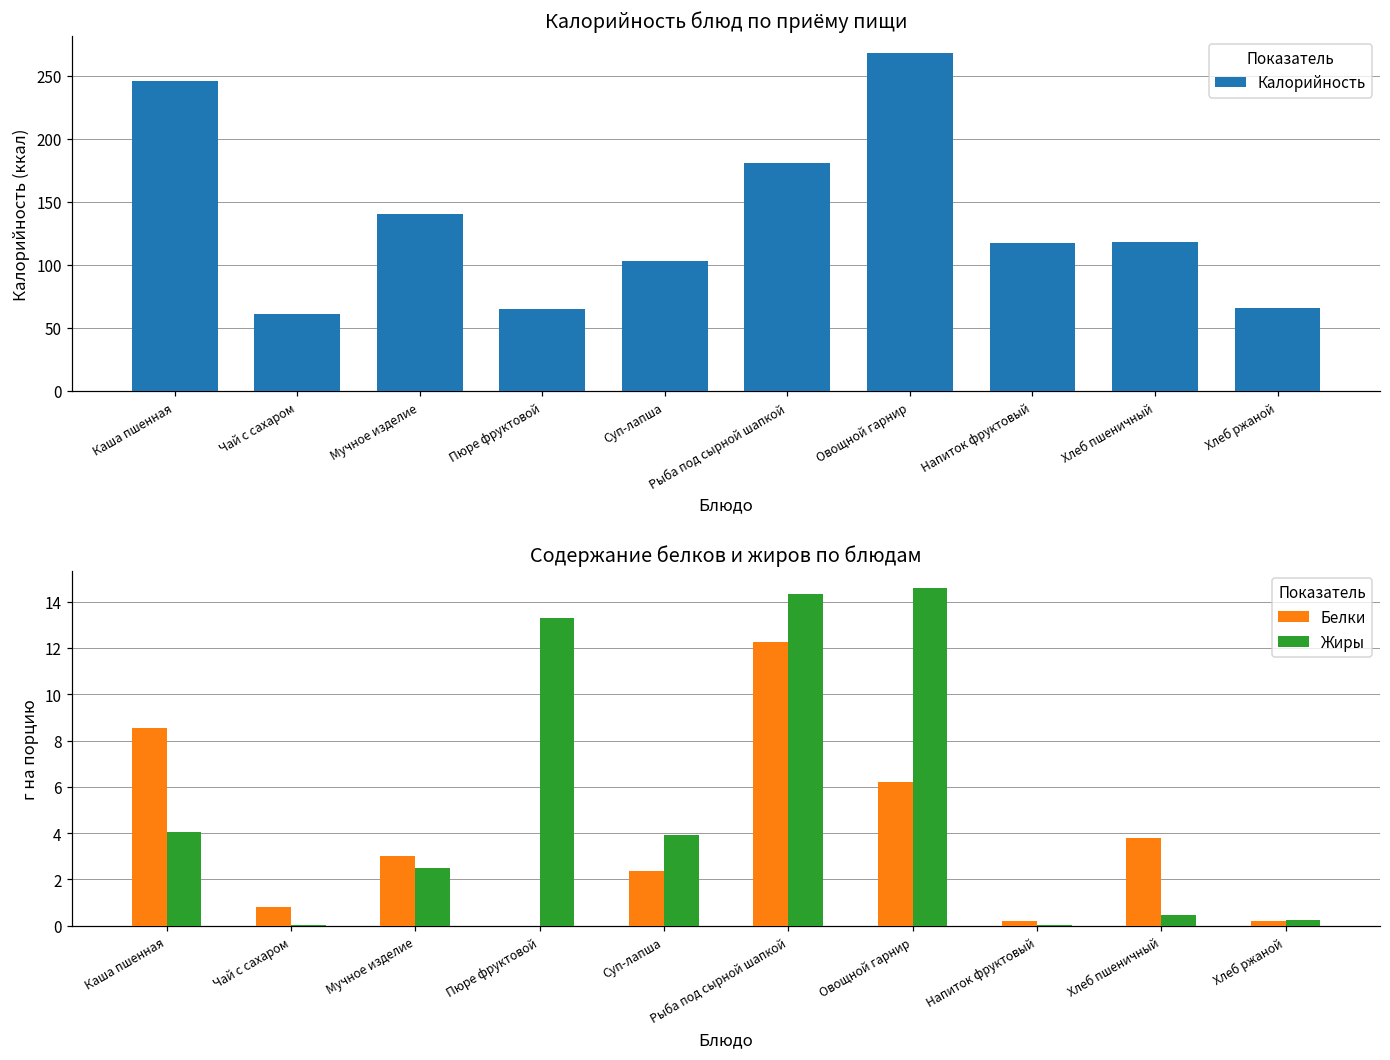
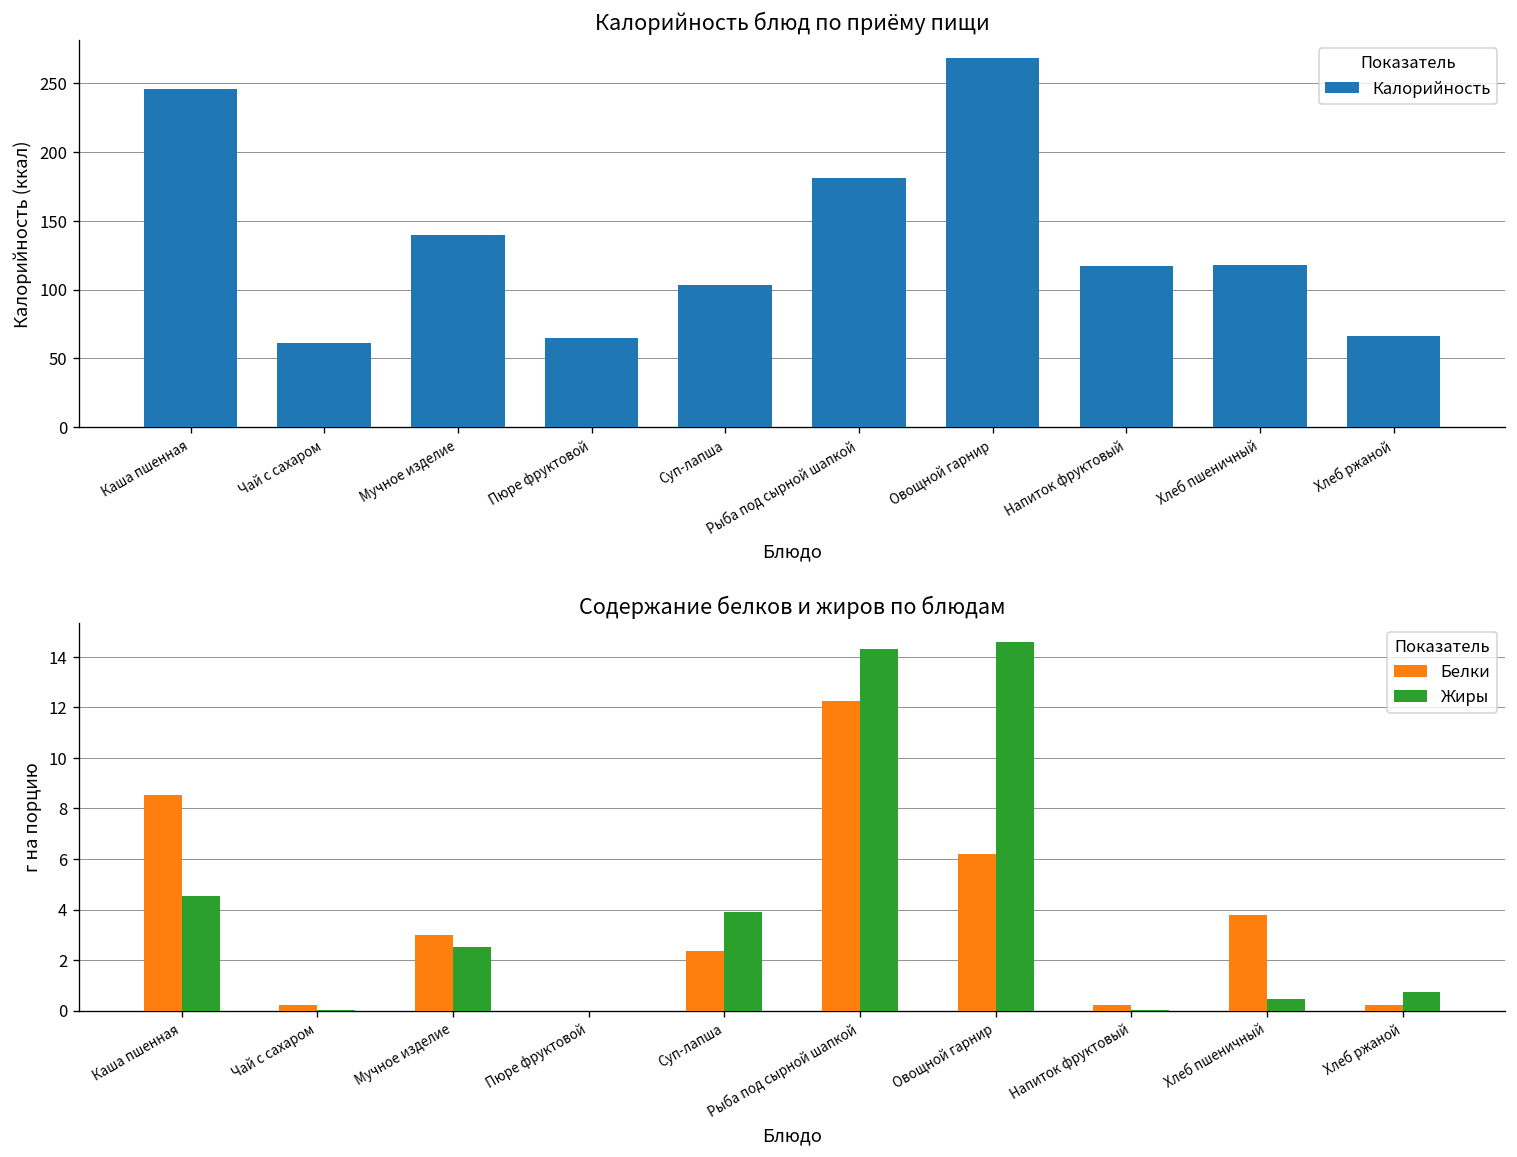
  {
    "Калорийность блюд по приёму пищи": {
      "Каша пшенная": 246,
      "Чай с сахаром": 61,
      "Мучное изделие": 140,
      "Пюре фруктовой": 65,
      "Суп-лапша": 103,
      "Рыба под сырной шапкой": 181,
      "Овощной гарнир": 268,
      "Напиток фруктовый": 117,
      "Хлеб пшеничный": 118,
      "Хлеб ржаной": 66
    },
    "Содержание белков и жиров по блюдам": {
      "Белки": {
        "Каша пшенная": 8.5,
-       "Чай с сахаром": 0.8,
+       "Чай с сахаром": 0.2,
        "Мучное изделие": 3.0,
        "Пюре фруктовой": 0.0,
        "Суп-лапша": 2.4,
        "Рыба под сырной шапкой": 12.3,
        "Овощной гарнир": 6.2,
        "Напиток фруктовый": 0.2,
        "Хлеб пшеничный": 3.8,
        "Хлеб ржаной": 0.2
      },
      "Жиры": {
-       "Каша пшенная": 4.0,
+       "Каша пшенная": 4.5,
        "Мучное изделие": 2.5,
-       "Пюре фруктовой": 13.3,
+       "Пюре фруктовой": 0.0,
        "Суп-лапша": 3.9,
        "Рыба под сырной шапкой": 14.3,
        "Овощной гарнир": 14.6,
        "Хлеб пшеничный": 0.5,
-       "Хлеб ржаной": 0.3
+       "Хлеб ржаной": 0.8
      }
    }
  }
